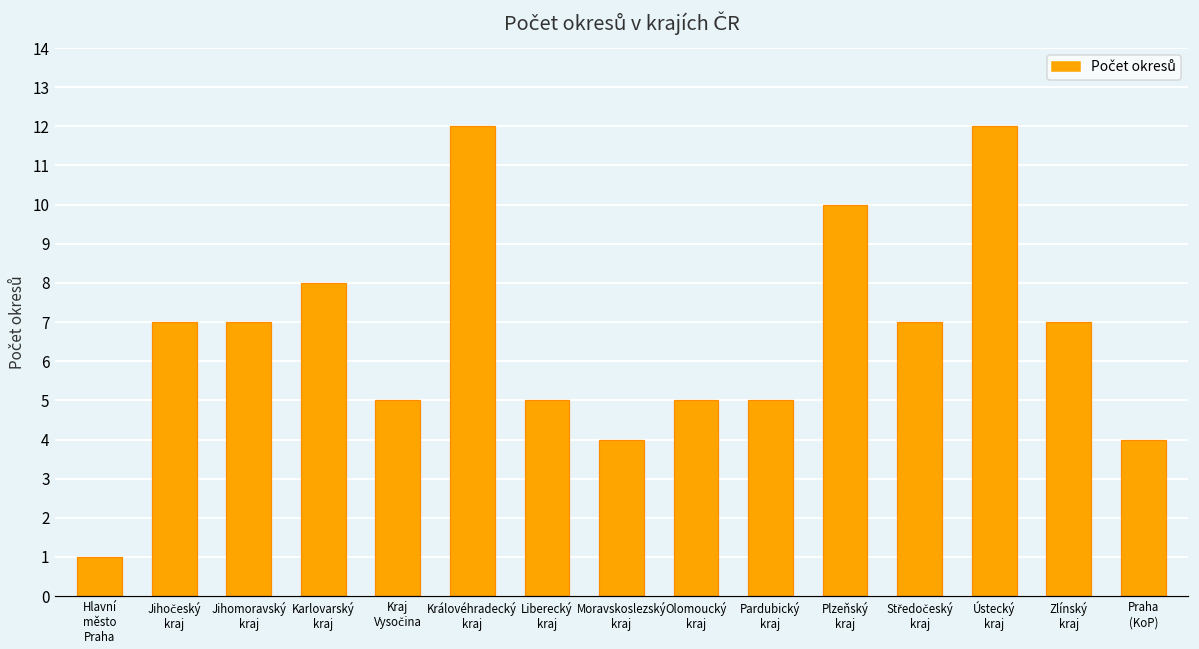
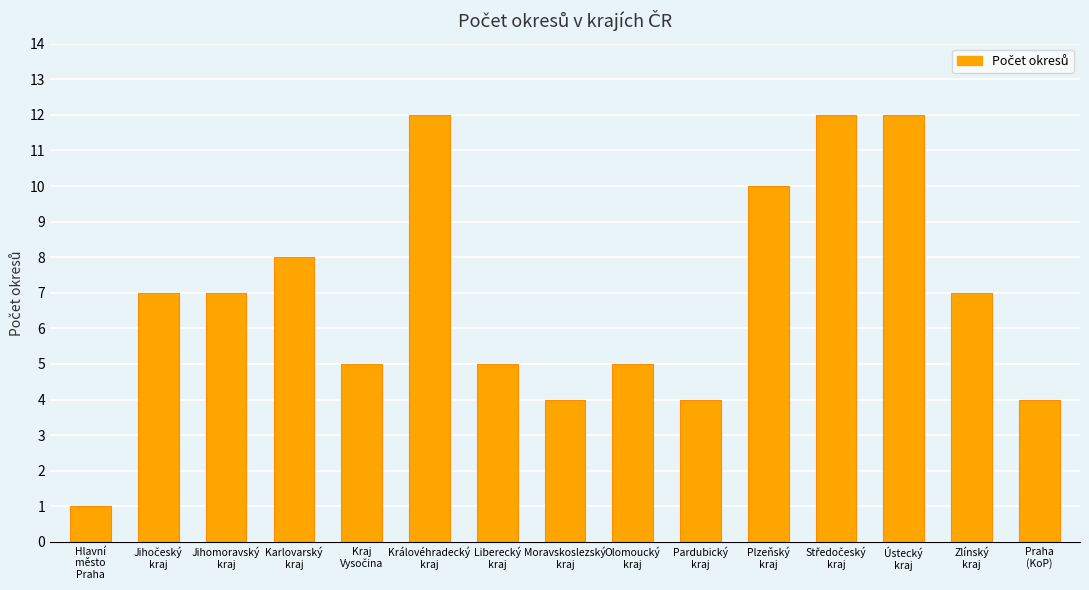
  {
    "Hlavní město Praha": 1,
    "Jihočeský kraj": 7,
    "Jihomoravský kraj": 7,
    "Karlovarský kraj": 8,
    "Kraj Vysočina": 5,
    "Královéhradecký kraj": 12,
    "Liberecký kraj": 5,
    "Moravskoslezský kraj": 4,
    "Olomoucký kraj": 5,
-   "Pardubický kraj": 5,
+   "Pardubický kraj": 4,
    "Plzeňský kraj": 10,
-   "Středočeský kraj": 7,
+   "Středočeský kraj": 12,
    "Ústecký kraj": 12,
    "Zlínský kraj": 7,
    "Praha (KoP)": 4
  }
